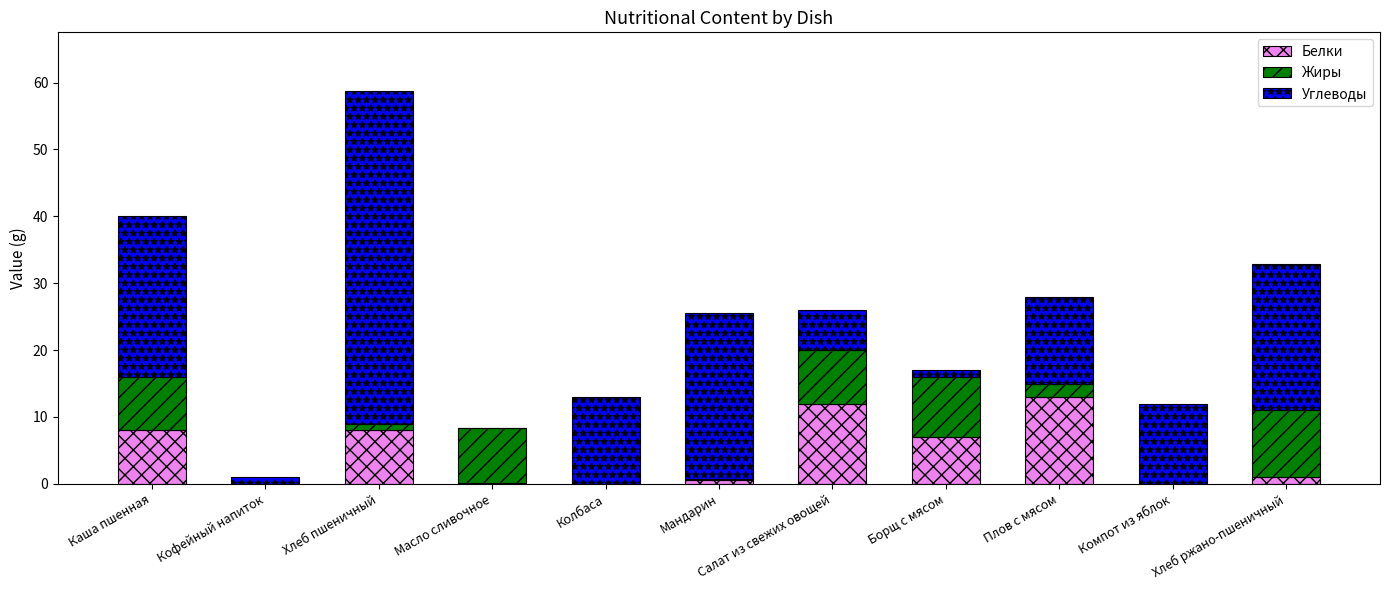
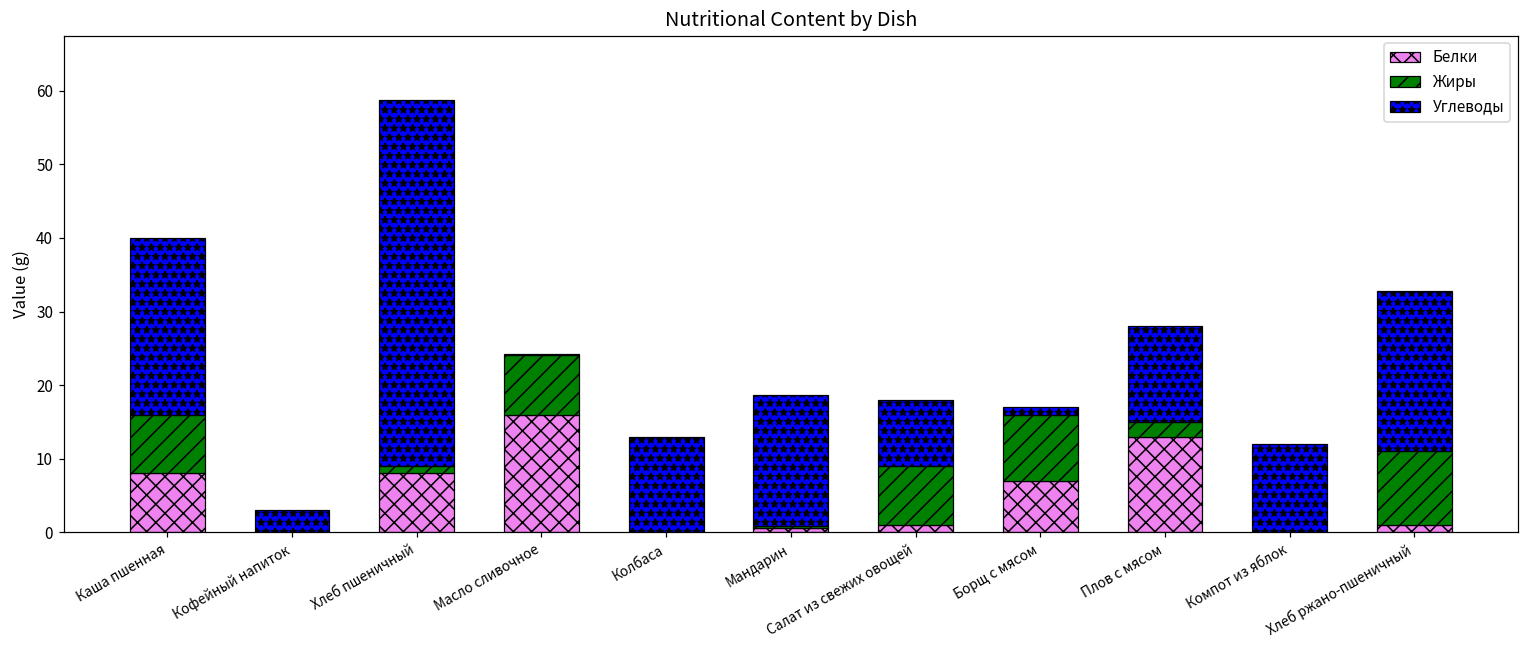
  {
    "Белки": {
      "Каша пшенная": 8,
      "Кофейный напиток": 0,
      "Хлеб пшеничный": 8,
-     "Масло сливочное": 0,
+     "Масло сливочное": 16,
      "Колбаса": 0,
      "Мандарин": 1,
-     "Салат из свежих овощей": 12,
+     "Салат из свежих овощей": 1,
      "Борщ с мясом": 7,
      "Плов с мясом": 13,
      "Компот из яблок": 0,
      "Хлеб ржано-пшеничный": 1
    },
    "Жиры": {
      "Каша пшенная": 8,
      "Кофейный напиток": 0,
      "Хлеб пшеничный": 1,
      "Масло сливочное": 8,
      "Колбаса": 0,
      "Салат из свежих овощей": 8,
      "Борщ с мясом": 9,
      "Плов с мясом": 2,
      "Компот из яблок": 0,
      "Хлеб ржано-пшеничный": 10
    },
    "Углеводы": {
      "Каша пшенная": 24,
-     "Кофейный напиток": 1,
+     "Кофейный напиток": 3,
      "Хлеб пшеничный": 50,
      "Колбаса": 13,
-     "Мандарин": 25,
-     "Салат из свежих овощей": 6,
+     "Мандарин": 18,
+     "Салат из свежих овощей": 9,
      "Борщ с мясом": 1,
      "Плов с мясом": 13,
      "Компот из яблок": 12,
      "Хлеб ржано-пшеничный": 22
    }
  }
